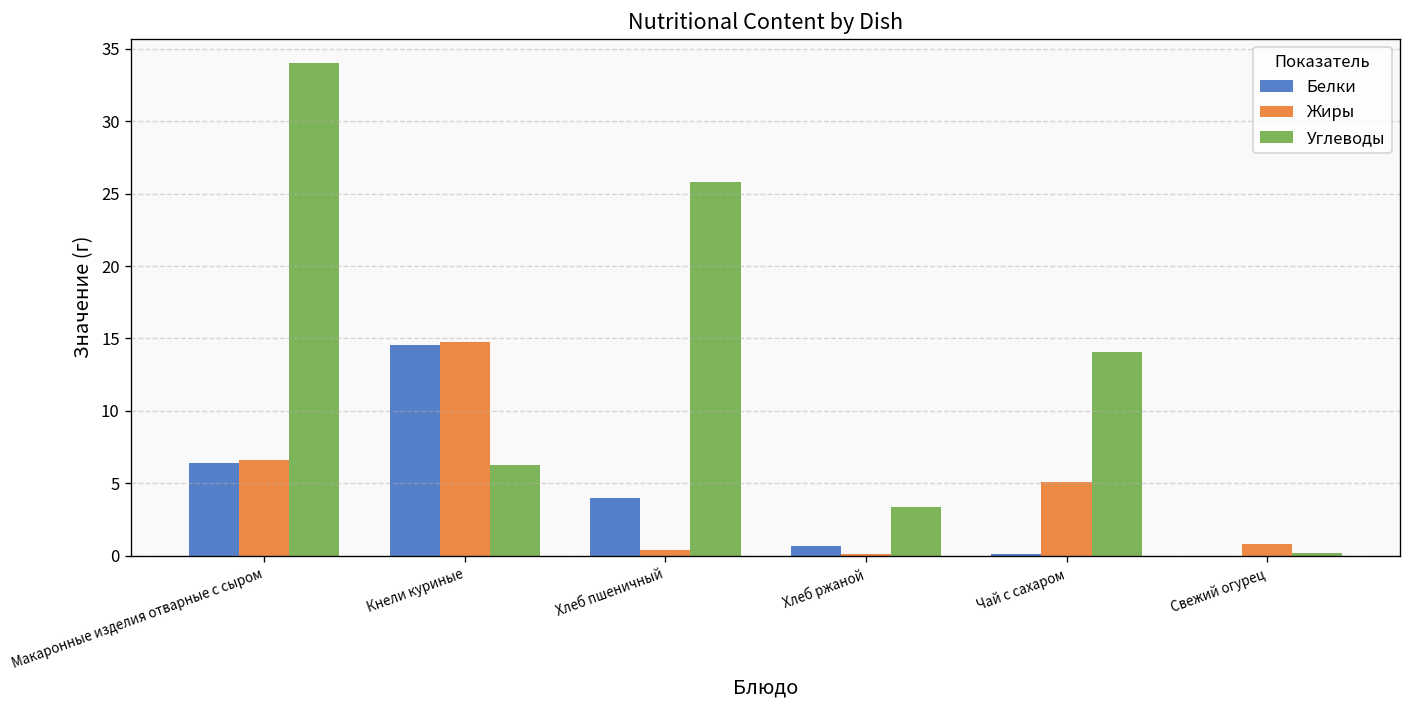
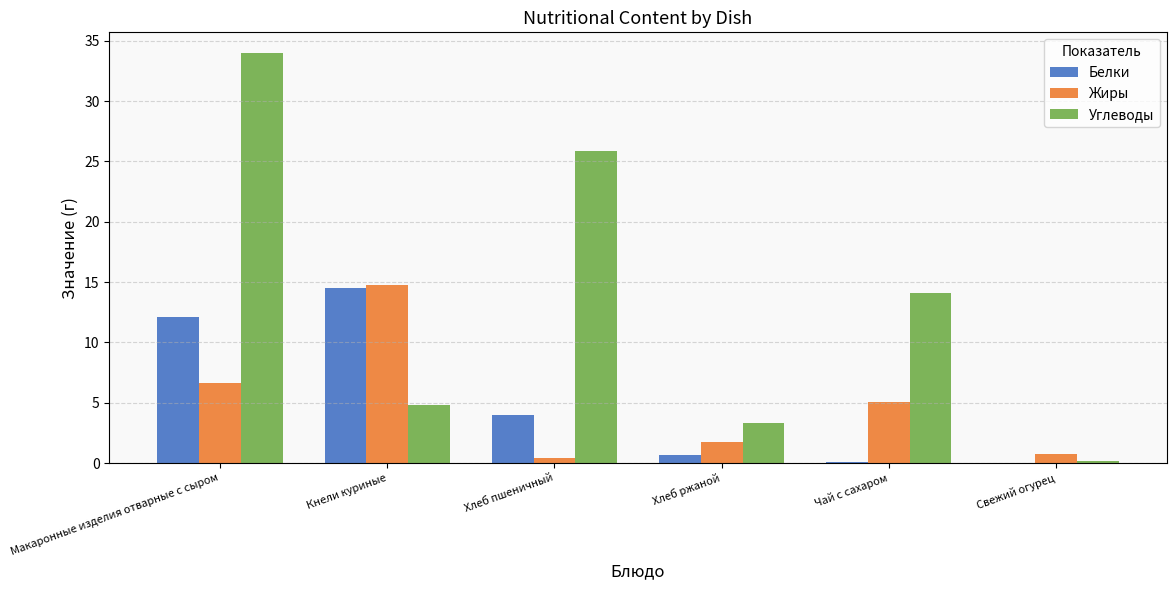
  {
    "Белки": {
-     "Макаронные изделия отварные с сыром": 6.4,
+     "Макаронные изделия отварные с сыром": 12.1,
      "Кнели куриные": 14.5,
      "Хлеб пшеничный": 4.0,
      "Хлеб ржаной": 0.7,
      "Свежий огурец": 0.0
    },
    "Жиры": {
      "Макаронные изделия отварные с сыром": 6.6,
      "Кнели куриные": 14.8,
      "Хлеб пшеничный": 0.4,
-     "Хлеб ржаной": 0.1,
+     "Хлеб ржаной": 1.7,
      "Чай с сахаром": 5.1,
      "Свежий огурец": 0.8
    },
    "Углеводы": {
      "Макаронные изделия отварные с сыром": 34.0,
-     "Кнели куриные": 6.2,
+     "Кнели куриные": 4.8,
      "Хлеб пшеничный": 25.8,
      "Хлеб ржаной": 3.3,
      "Чай с сахаром": 14.1
    }
  }
